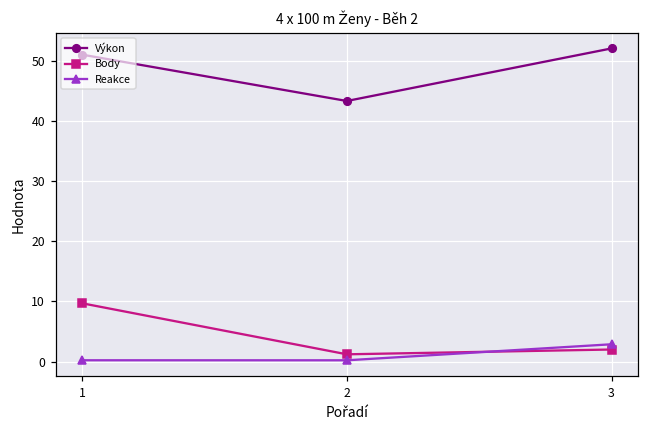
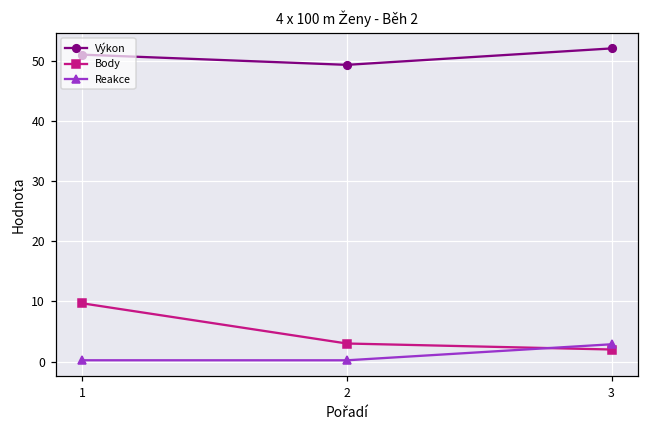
  {
    "Výkon": {
-     "2": 43,
+     "2": 49,
      "3": 52
    },
    "Body": {
      "1": 10,
-     "2": 1,
+     "2": 3,
      "3": 2
    },
    "Reakce": {
      "1": 0,
      "2": 0,
      "3": 3
    }
  }
